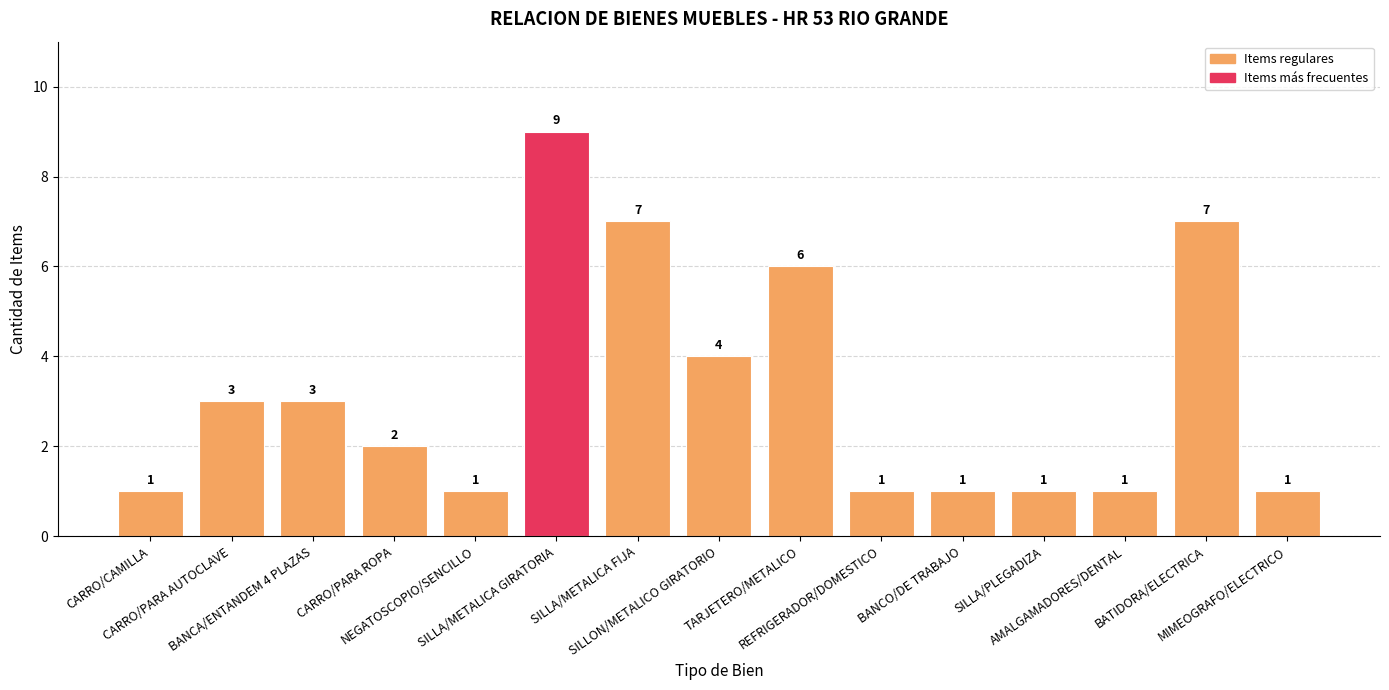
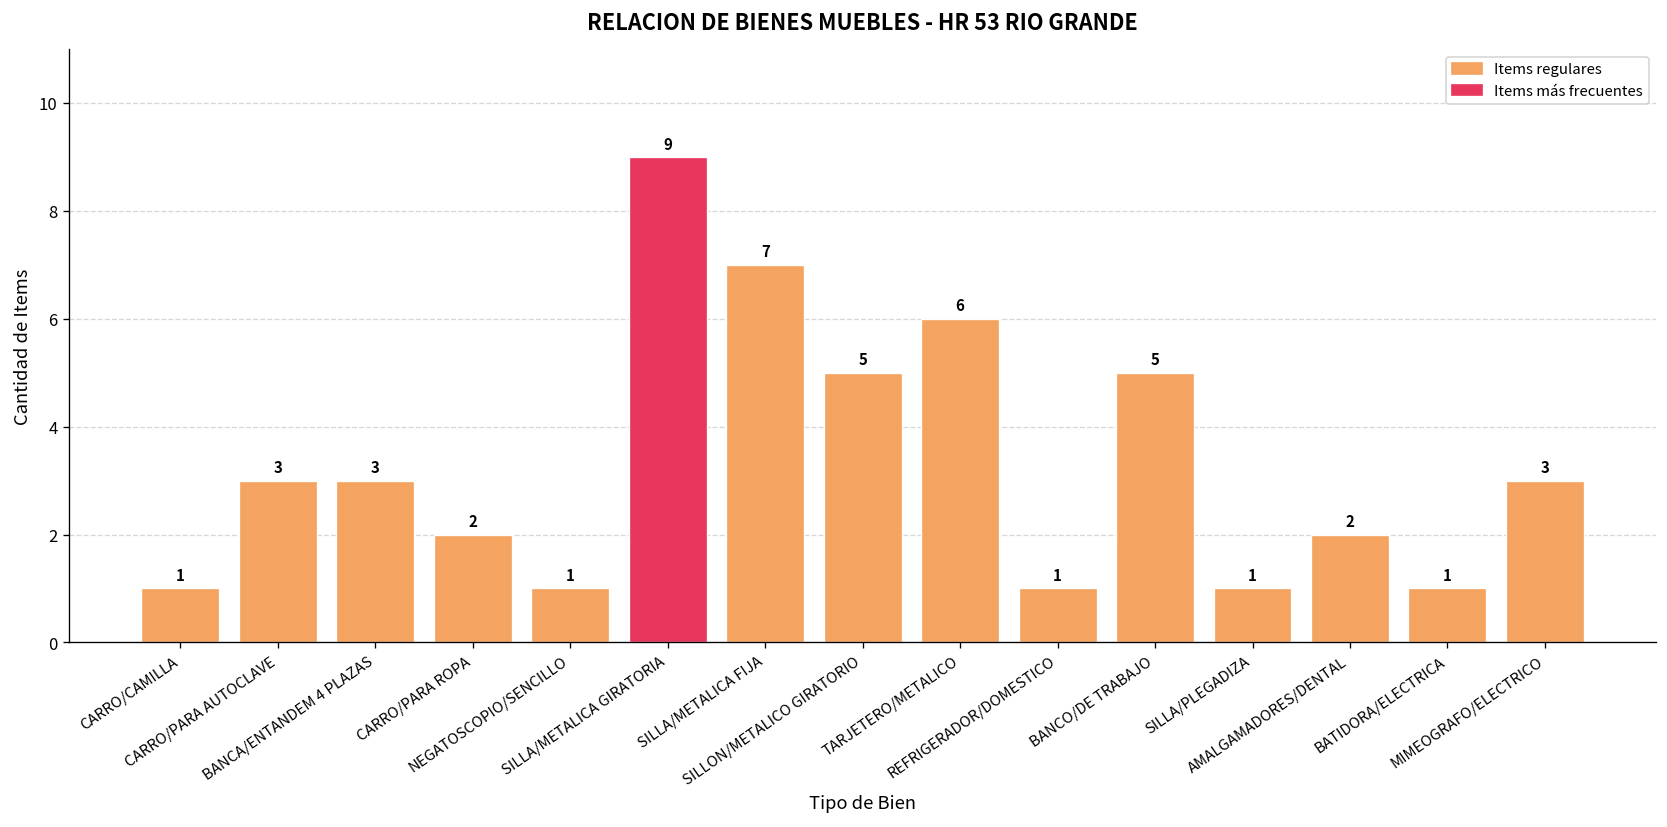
  {
    "CARRO/CAMILLA": 1,
    "CARRO/PARA AUTOCLAVE": 3,
    "BANCA/ENTANDEM 4 PLAZAS": 3,
    "CARRO/PARA ROPA": 2,
    "NEGATOSCOPIO/SENCILLO": 1,
    "SILLA/METALICA GIRATORIA": 9,
    "SILLA/METALICA FIJA": 7,
-   "SILLON/METALICO GIRATORIO": 4,
+   "SILLON/METALICO GIRATORIO": 5,
    "TARJETERO/METALICO": 6,
    "REFRIGERADOR/DOMESTICO": 1,
-   "BANCO/DE TRABAJO": 1,
+   "BANCO/DE TRABAJO": 5,
    "SILLA/PLEGADIZA": 1,
-   "AMALGAMADORES/DENTAL": 1,
-   "BATIDORA/ELECTRICA": 7,
-   "MIMEOGRAFO/ELECTRICO": 1
+   "AMALGAMADORES/DENTAL": 2,
+   "BATIDORA/ELECTRICA": 1,
+   "MIMEOGRAFO/ELECTRICO": 3
  }
